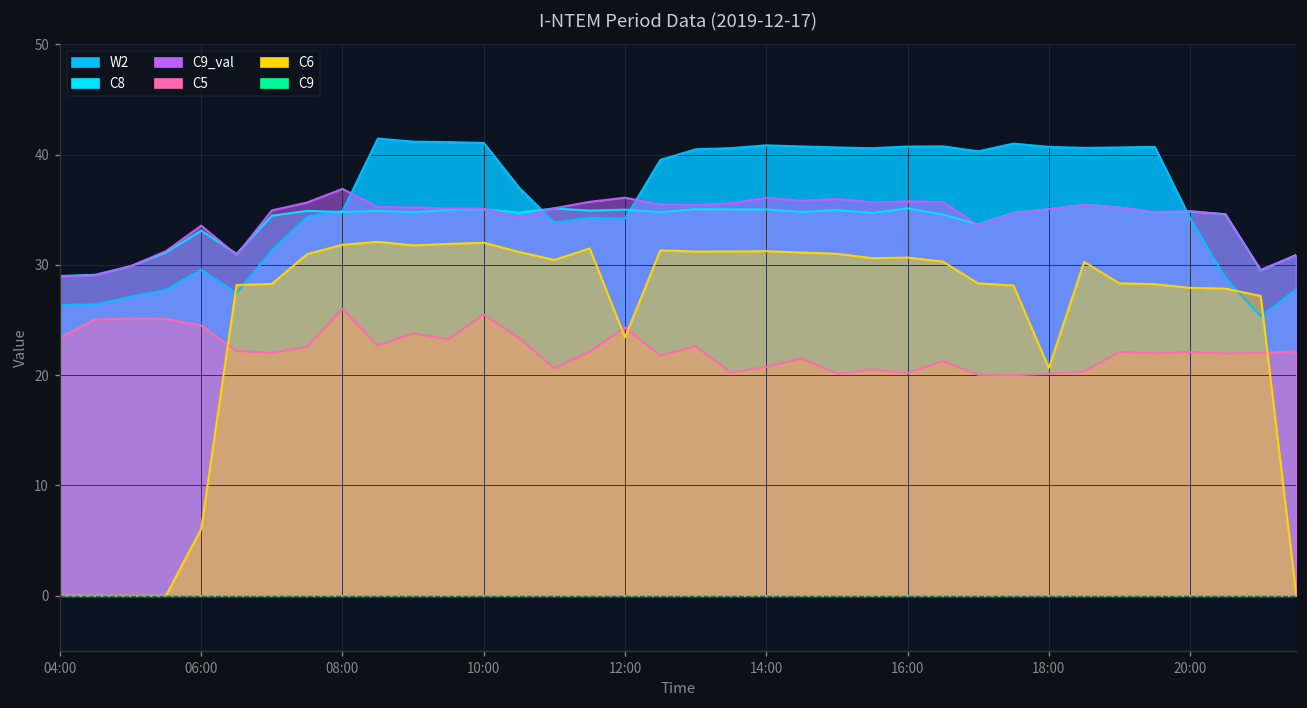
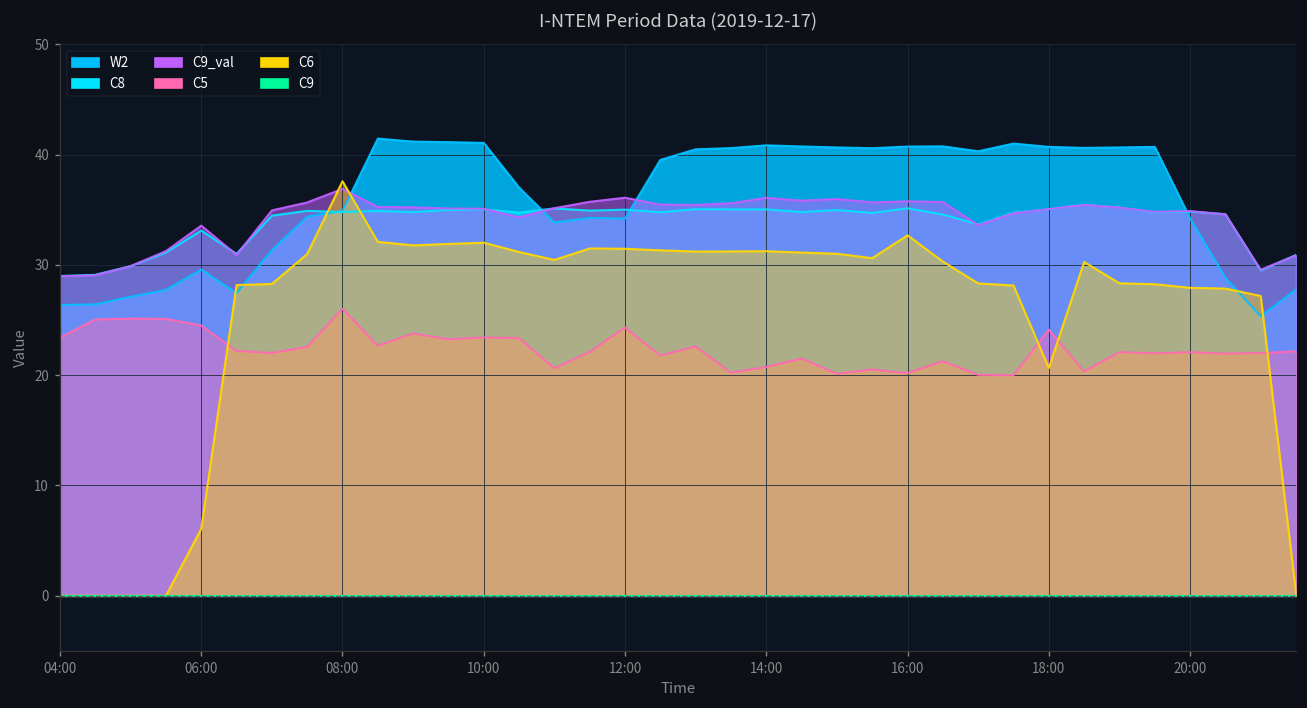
  {
    "C9_val": {
      "06:00": 34,
      "08:00": 37,
      "12:00": 36,
      "14:00": 36,
      "16:00": 36
    },
    "C5": {
      "04:00": 23,
      "06:00": 25,
      "08:00": 26,
-     "10:00": 25,
+     "10:00": 23,
      "12:00": 24,
      "14:00": 21,
      "16:00": 20,
-     "18:00": 20,
+     "18:00": 24,
      "20:00": 22
    },
    "C6": {
      "06:00": 6,
-     "08:00": 32,
+     "08:00": 38,
      "10:00": 32,
-     "12:00": 23,
+     "12:00": 31,
      "14:00": 31,
-     "16:00": 31,
+     "16:00": 33,
      "18:00": 21,
      "20:00": 28
    },
    "C9": {
      "06:00": 0,
      "08:00": 0,
      "10:00": 0,
      "12:00": 0,
      "14:00": 0,
      "16:00": 0,
      "18:00": 0,
      "20:00": 0
    }
  }
